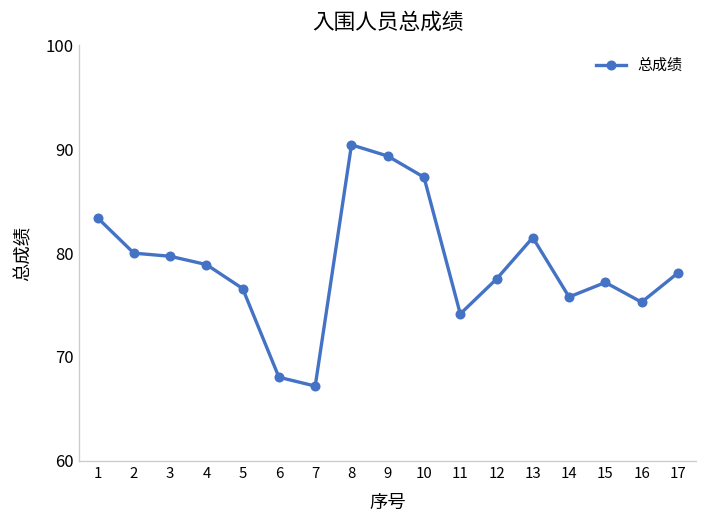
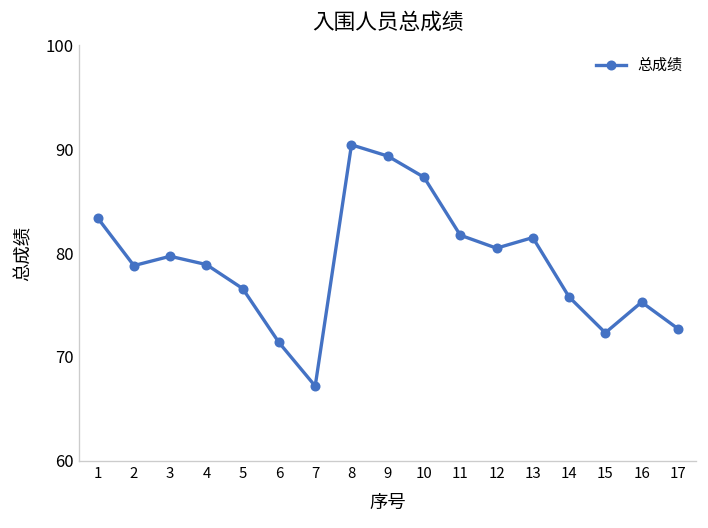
  {
    "1": 83,
-   "2": 80,
+   "2": 79,
    "3": 80,
    "4": 79,
    "5": 77,
-   "6": 68,
+   "6": 71,
    "7": 67,
    "8": 90,
    "9": 89,
    "10": 87,
-   "11": 74,
-   "12": 78,
+   "11": 82,
+   "12": 80,
    "13": 82,
    "14": 76,
-   "15": 77,
+   "15": 72,
    "16": 75,
-   "17": 78
+   "17": 73
  }
